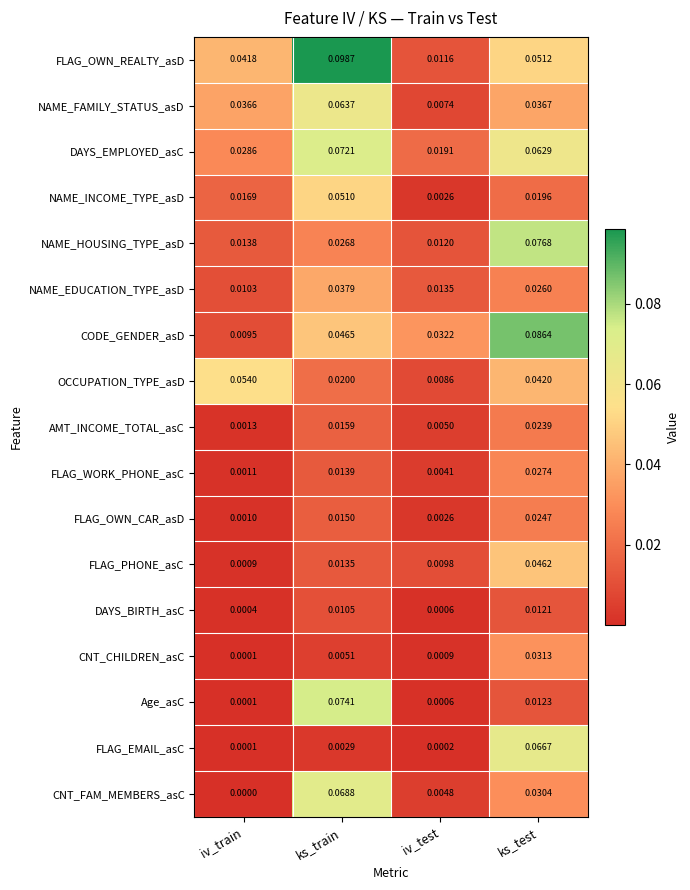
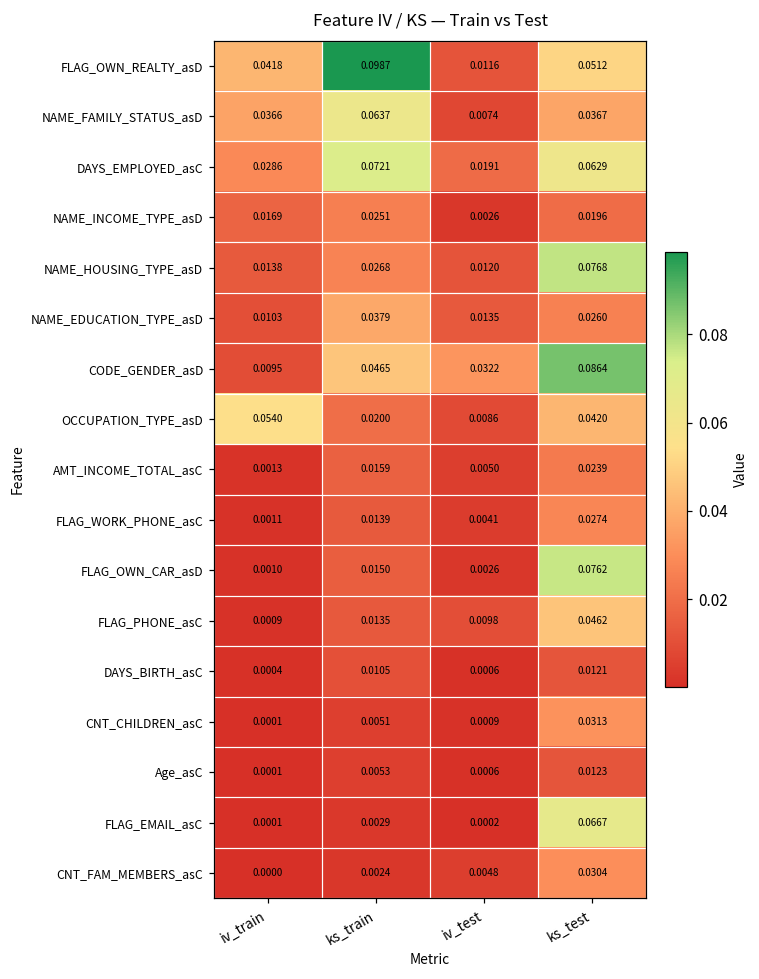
  {
    "FLAG_OWN_REALTY_asD": {
      "iv_train": 0.0418,
      "ks_train": 0.0987,
      "iv_test": 0.0116,
      "ks_test": 0.0512
    },
    "NAME_FAMILY_STATUS_asD": {
      "iv_train": 0.0366,
      "ks_train": 0.0637,
      "iv_test": 0.0074,
      "ks_test": 0.0367
    },
    "DAYS_EMPLOYED_asC": {
      "iv_train": 0.0286,
      "ks_train": 0.0721,
      "iv_test": 0.0191,
      "ks_test": 0.0629
    },
    "NAME_INCOME_TYPE_asD": {
      "iv_train": 0.0169,
-     "ks_train": 0.0510,
+     "ks_train": 0.0251,
      "iv_test": 0.0026,
      "ks_test": 0.0196
    },
    "NAME_HOUSING_TYPE_asD": {
      "iv_train": 0.0138,
      "ks_train": 0.0268,
      "iv_test": 0.0120,
      "ks_test": 0.0768
    },
    "NAME_EDUCATION_TYPE_asD": {
      "iv_train": 0.0103,
      "ks_train": 0.0379,
      "iv_test": 0.0135,
      "ks_test": 0.0260
    },
    "CODE_GENDER_asD": {
      "iv_train": 0.0095,
      "ks_train": 0.0465,
      "iv_test": 0.0322,
      "ks_test": 0.0864
    },
    "OCCUPATION_TYPE_asD": {
      "iv_train": 0.0540,
      "ks_train": 0.0200,
      "iv_test": 0.0086,
      "ks_test": 0.0420
    },
    "AMT_INCOME_TOTAL_asC": {
      "iv_train": 0.0013,
      "ks_train": 0.0159,
      "iv_test": 0.0050,
      "ks_test": 0.0239
    },
    "FLAG_WORK_PHONE_asC": {
      "iv_train": 0.0011,
      "ks_train": 0.0139,
      "iv_test": 0.0041,
      "ks_test": 0.0274
    },
    "FLAG_OWN_CAR_asD": {
      "iv_train": 0.0010,
      "ks_train": 0.0150,
      "iv_test": 0.0026,
-     "ks_test": 0.0247
+     "ks_test": 0.0762
    },
    "FLAG_PHONE_asC": {
      "iv_train": 0.0009,
      "ks_train": 0.0135,
      "iv_test": 0.0098,
      "ks_test": 0.0462
    },
    "DAYS_BIRTH_asC": {
      "iv_train": 0.0004,
      "ks_train": 0.0105,
      "iv_test": 0.0006,
      "ks_test": 0.0121
    },
    "CNT_CHILDREN_asC": {
      "iv_train": 0.0001,
      "ks_train": 0.0051,
      "iv_test": 0.0009,
      "ks_test": 0.0313
    },
    "Age_asC": {
      "iv_train": 0.0001,
-     "ks_train": 0.0741,
+     "ks_train": 0.0053,
      "iv_test": 0.0006,
      "ks_test": 0.0123
    },
    "FLAG_EMAIL_asC": {
      "iv_train": 0.0001,
      "ks_train": 0.0029,
      "iv_test": 0.0002,
      "ks_test": 0.0667
    },
    "CNT_FAM_MEMBERS_asC": {
      "iv_train": 0.0000,
-     "ks_train": 0.0688,
+     "ks_train": 0.0024,
      "iv_test": 0.0048,
      "ks_test": 0.0304
    }
  }
